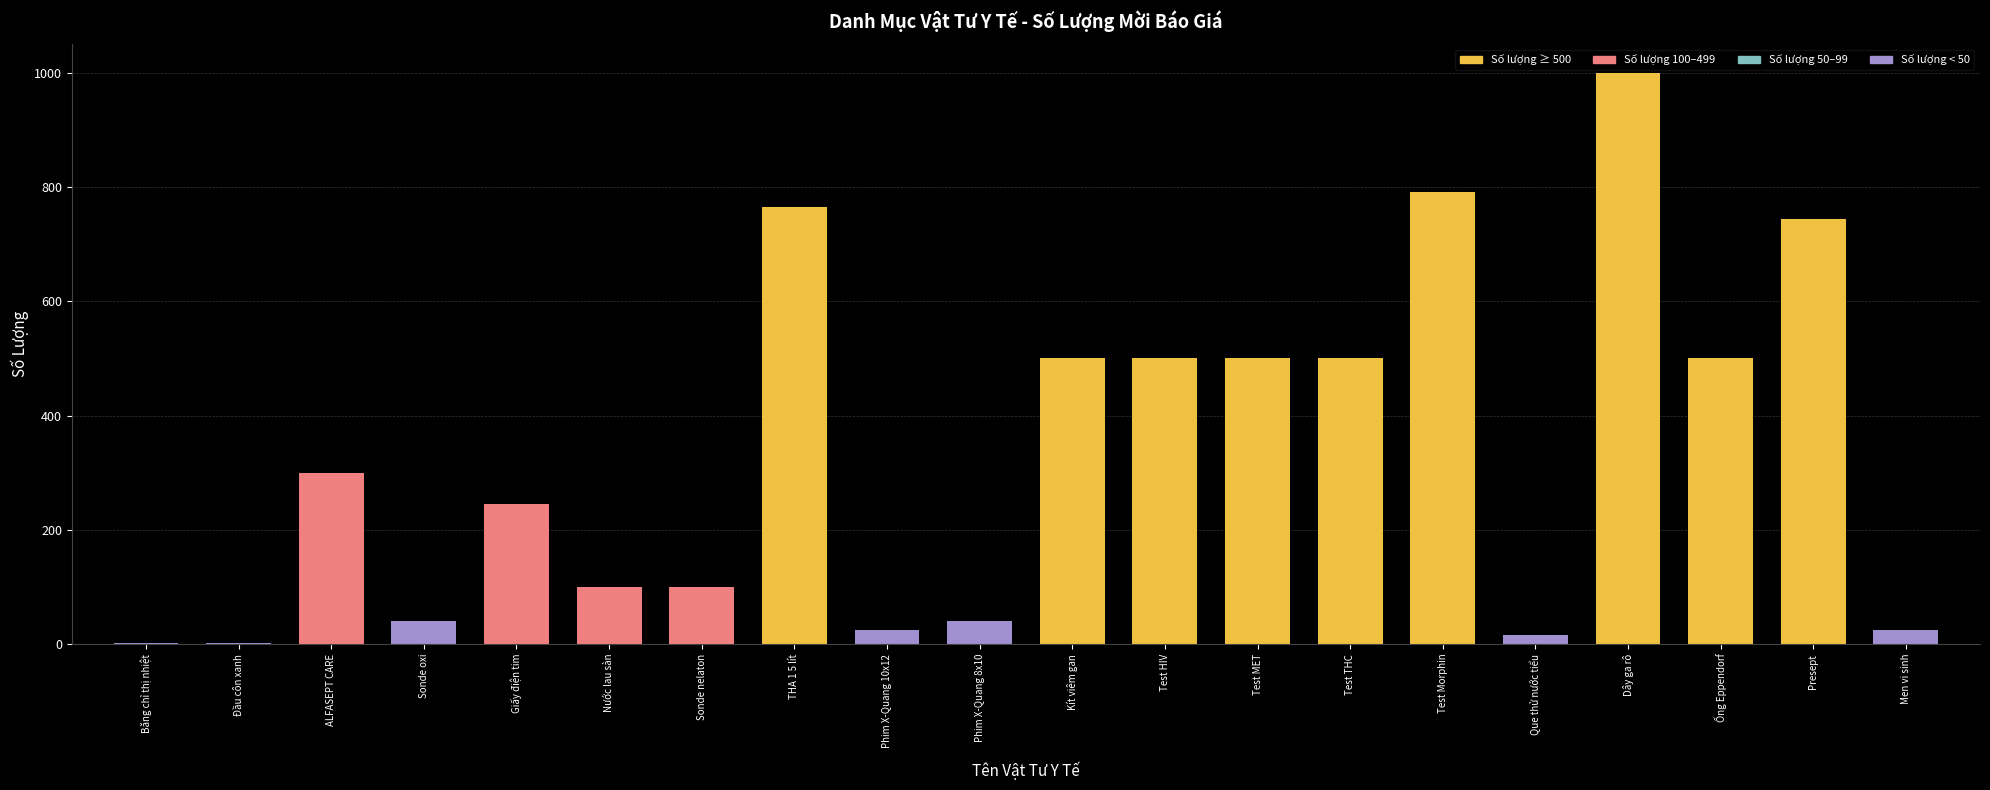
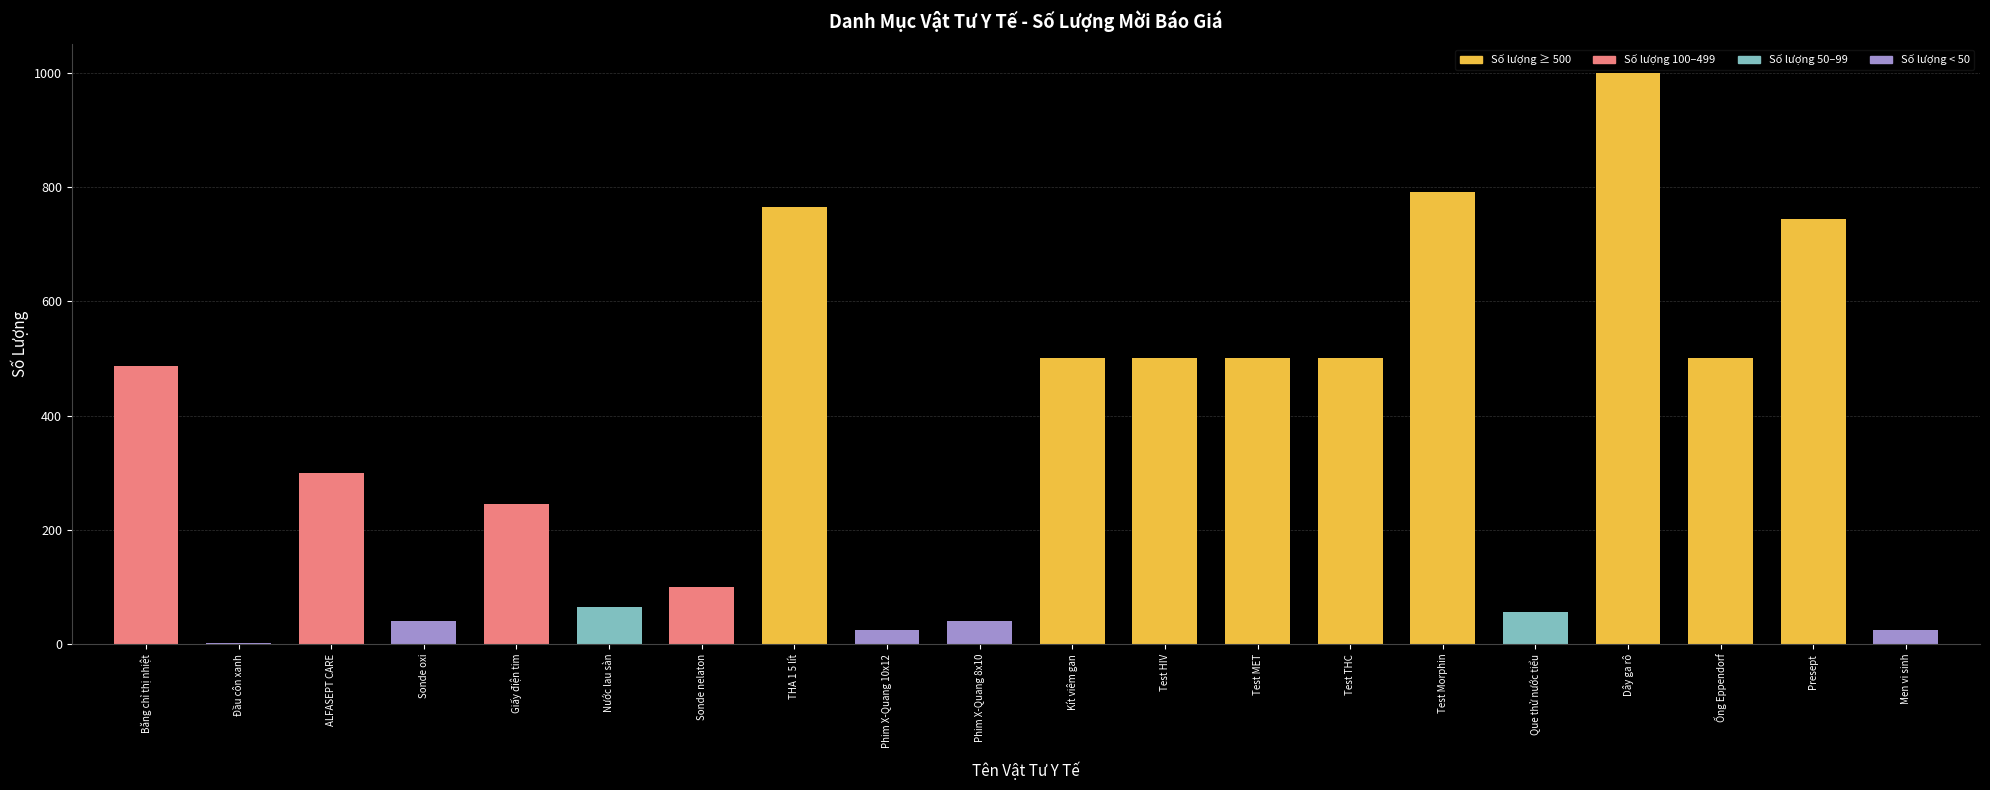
  {
-   "Băng chỉ thị nhiệt": 0,
+   "Băng chỉ thị nhiệt": 490,
    "ALFASEPT CARE": 300,
    "Sonde oxi": 40,
    "Giấy điện tim": 250,
-   "Nước lau sàn": 100,
+   "Nước lau sàn": 60,
    "Sonde nelaton": 100,
    "THA 1 5 lít": 770,
    "Phim X-Quang 10x12": 30,
    "Phim X-Quang 8x10": 40,
    "Kít viêm gan": 500,
    "Test HIV": 500,
    "Test MET": 500,
    "Test THC": 500,
    "Test Morphin": 790,
-   "Que thử nước tiểu": 20,
+   "Que thử nước tiểu": 60,
    "Dây ga rô": 1000,
    "Ống Eppendorf": 500,
    "Presept": 740,
    "Men vi sinh": 20
  }
